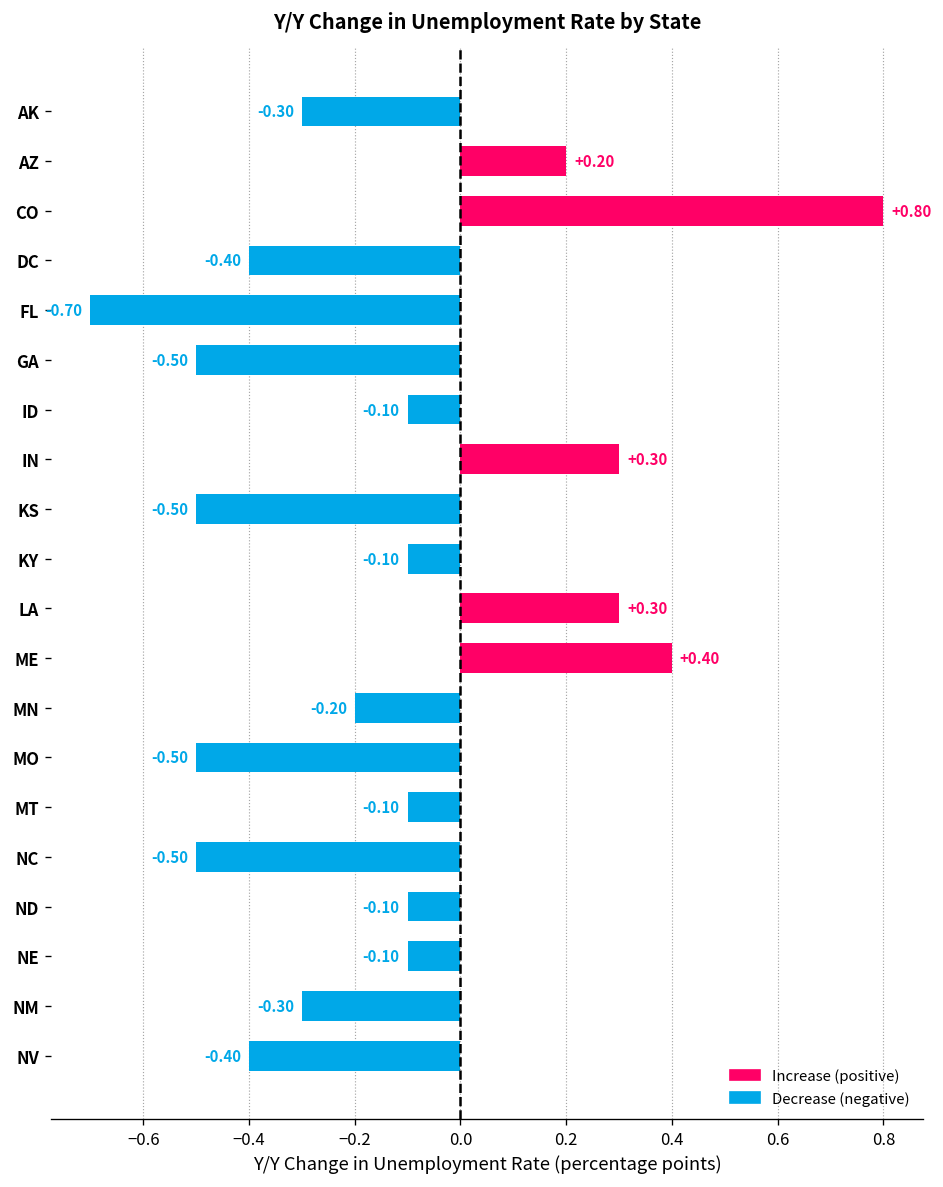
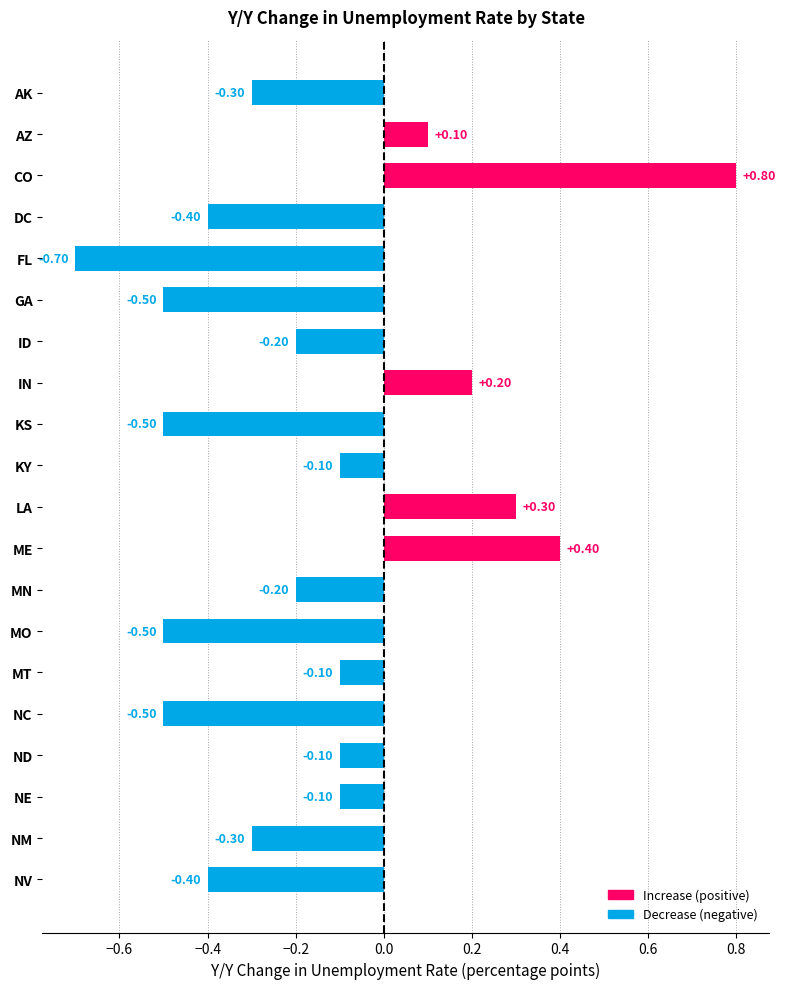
  {
    "AK": "-0.30",
-   "AZ": "+0.20",
+   "AZ": "+0.10",
    "CO": "+0.80",
    "DC": "-0.40",
    "FL": "-0.70",
    "GA": "-0.50",
-   "ID": "-0.10",
-   "IN": "+0.30",
+   "ID": "-0.20",
+   "IN": "+0.20",
    "KS": "-0.50",
    "KY": "-0.10",
    "LA": "+0.30",
    "ME": "+0.40",
    "MN": "-0.20",
    "MO": "-0.50",
    "MT": "-0.10",
    "NC": "-0.50",
    "ND": "-0.10",
    "NE": "-0.10",
    "NM": "-0.30",
    "NV": "-0.40"
  }
